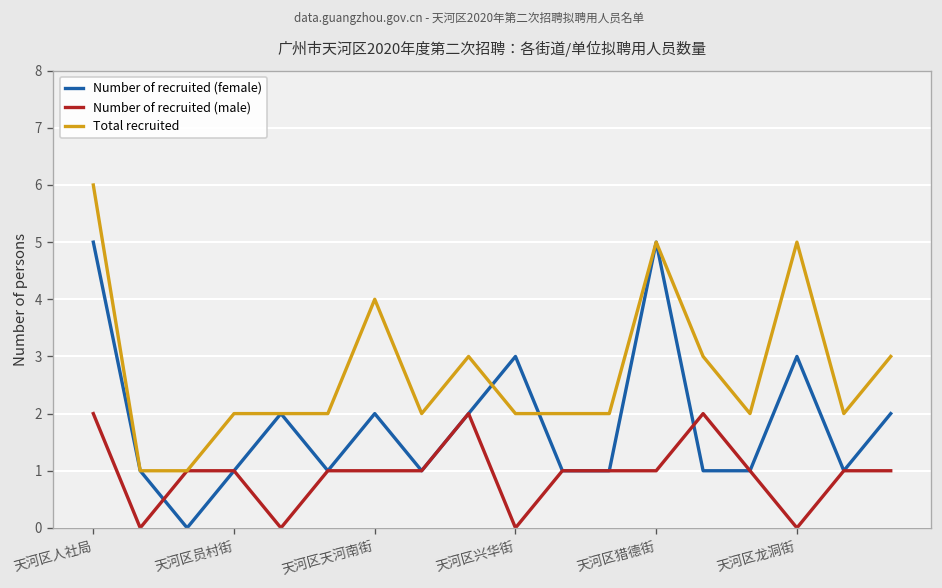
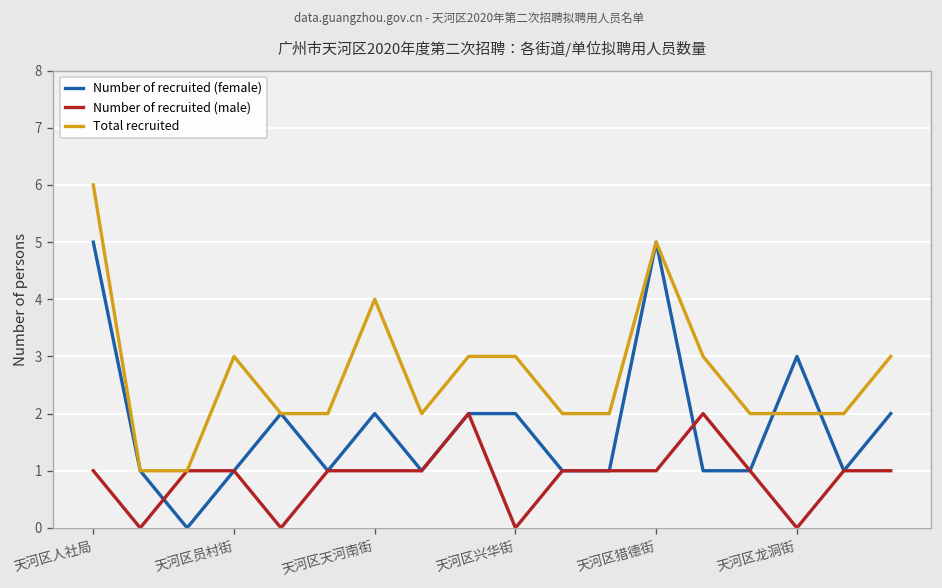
  {
    "Number of recruited (female)": {
      "天河区人社局": 5,
      "天河区天河南街": 2,
-     "天河区兴华街": 3,
+     "天河区兴华街": 2,
      "天河区龙洞街": 3
    },
    "Number of recruited (male)": {
-     "天河区人社局": 2,
+     "天河区人社局": 1,
      "天河区天河南街": 1,
      "天河区兴华街": 0,
      "天河区猎德街": 1,
      "天河区龙洞街": 0
    },
    "Total recruited": {
      "天河区人社局": 6,
-     "天河区员村街": 2,
+     "天河区员村街": 3,
      "天河区天河南街": 4,
-     "天河区兴华街": 2,
-     "天河区龙洞街": 5
+     "天河区兴华街": 3,
+     "天河区龙洞街": 2
    }
  }
